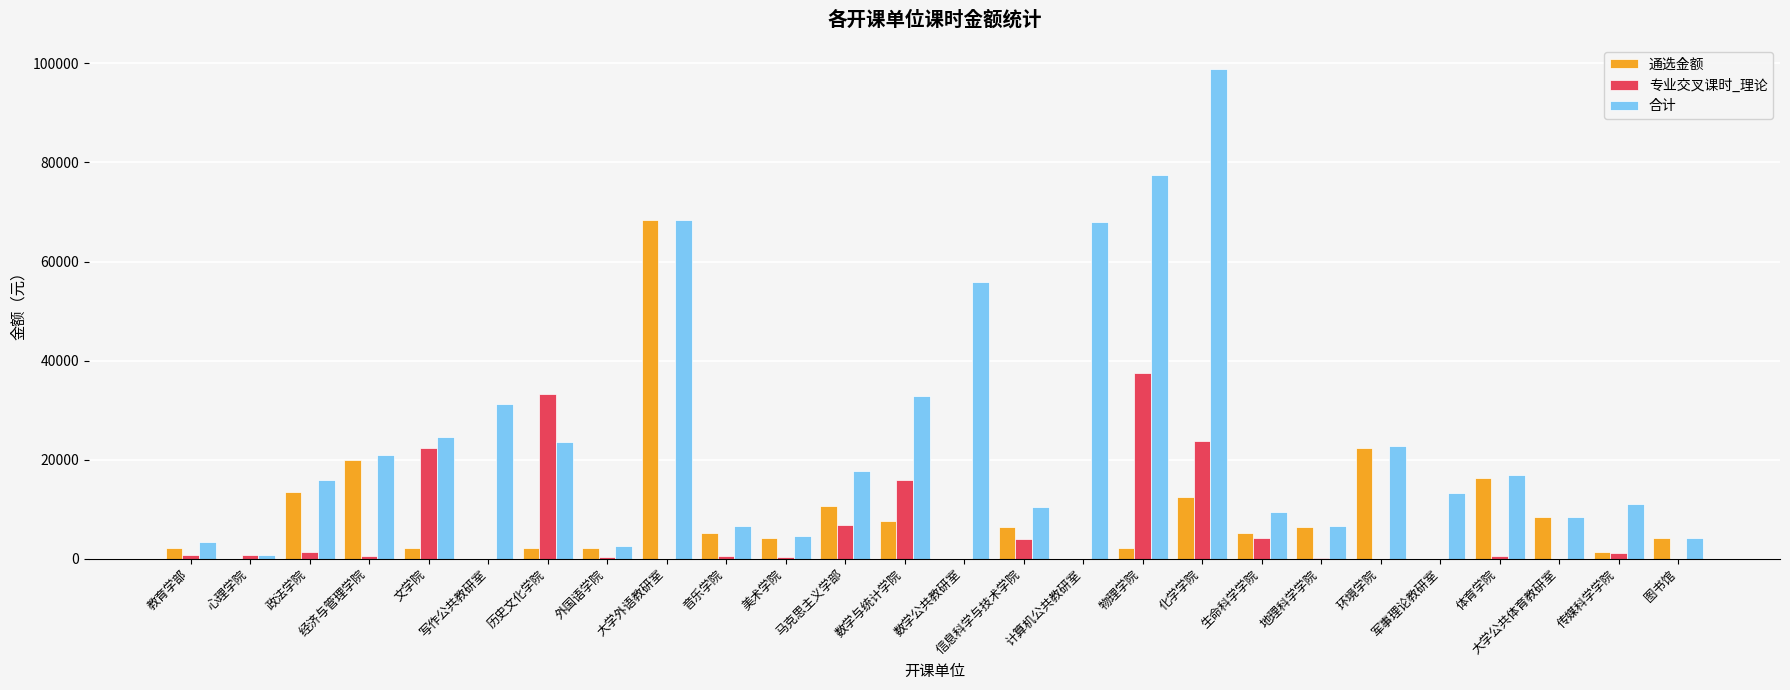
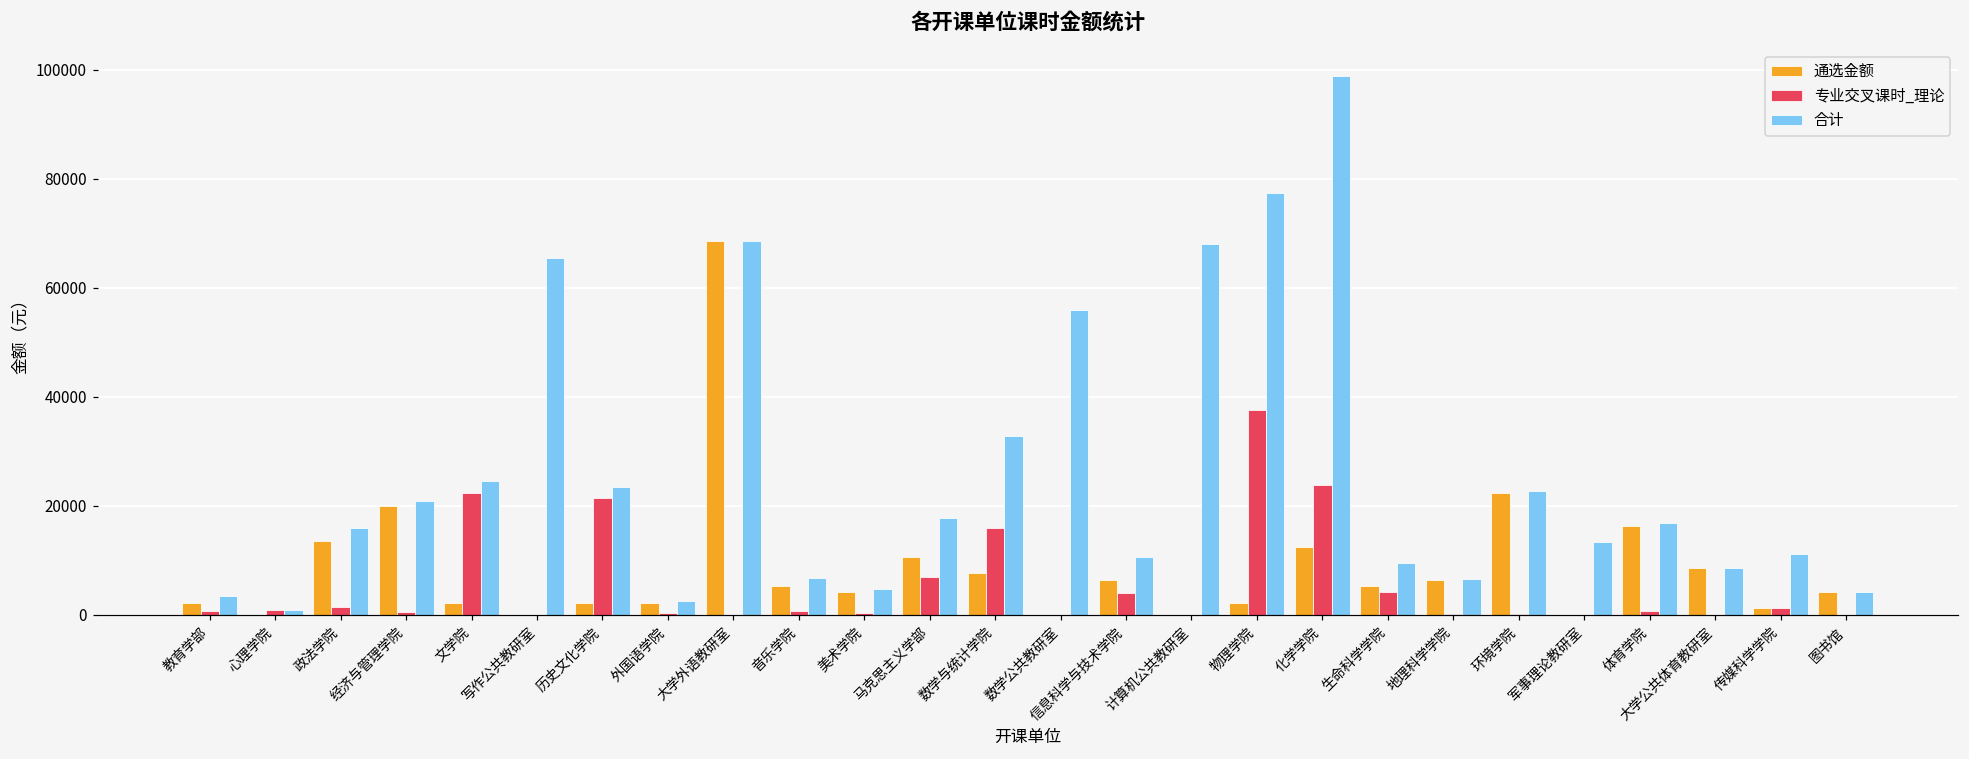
  {
    "通选金额": {
      "教育学部": 2000,
      "心理学院": 0,
      "政法学院": 14000,
      "经济与管理学院": 20000,
      "文学院": 2000,
      "写作公共教研室": 0,
      "历史文化学院": 2000,
      "外国语学院": 2000,
      "大学外语教研室": 68000,
      "音乐学院": 5000,
      "美术学院": 4000,
      "马克思主义学部": 11000,
      "数学与统计学院": 8000,
      "数学公共教研室": 0,
      "信息科学与技术学院": 6000,
      "计算机公共教研室": 0,
      "物理学院": 2000,
      "化学学院": 12000,
      "生命科学学院": 5000,
      "地理科学学院": 6000,
      "环境学院": 22000,
      "军事理论教研室": 0,
      "体育学院": 16000,
      "大学公共体育教研室": 9000,
      "传媒科学学院": 1000,
      "图书馆": 4000
    },
    "专业交叉课时_理论": {
      "教育学部": 1000,
      "心理学院": 1000,
      "政法学院": 1000,
      "经济与管理学院": 1000,
      "文学院": 22000,
      "写作公共教研室": 0,
-     "历史文化学院": 33000,
+     "历史文化学院": 21000,
      "大学外语教研室": 0,
      "音乐学院": 1000,
      "马克思主义学部": 7000,
      "数学与统计学院": 16000,
      "数学公共教研室": 0,
      "信息科学与技术学院": 4000,
      "计算机公共教研室": 0,
      "物理学院": 38000,
      "化学学院": 24000,
      "生命科学学院": 4000,
      "军事理论教研室": 0,
      "体育学院": 1000,
      "大学公共体育教研室": 0,
      "传媒科学学院": 1000,
      "图书馆": 0
    },
    "合计": {
      "教育学部": 3000,
      "心理学院": 1000,
      "政法学院": 16000,
      "经济与管理学院": 21000,
      "文学院": 25000,
-     "写作公共教研室": 31000,
+     "写作公共教研室": 65000,
      "历史文化学院": 24000,
      "外国语学院": 3000,
      "大学外语教研室": 68000,
      "音乐学院": 7000,
      "美术学院": 5000,
      "马克思主义学部": 18000,
      "数学与统计学院": 33000,
      "数学公共教研室": 56000,
      "信息科学与技术学院": 11000,
      "计算机公共教研室": 68000,
      "物理学院": 77000,
      "化学学院": 99000,
      "生命科学学院": 10000,
      "地理科学学院": 7000,
      "环境学院": 23000,
      "军事理论教研室": 13000,
      "体育学院": 17000,
      "大学公共体育教研室": 9000,
      "传媒科学学院": 11000,
      "图书馆": 4000
    }
  }
